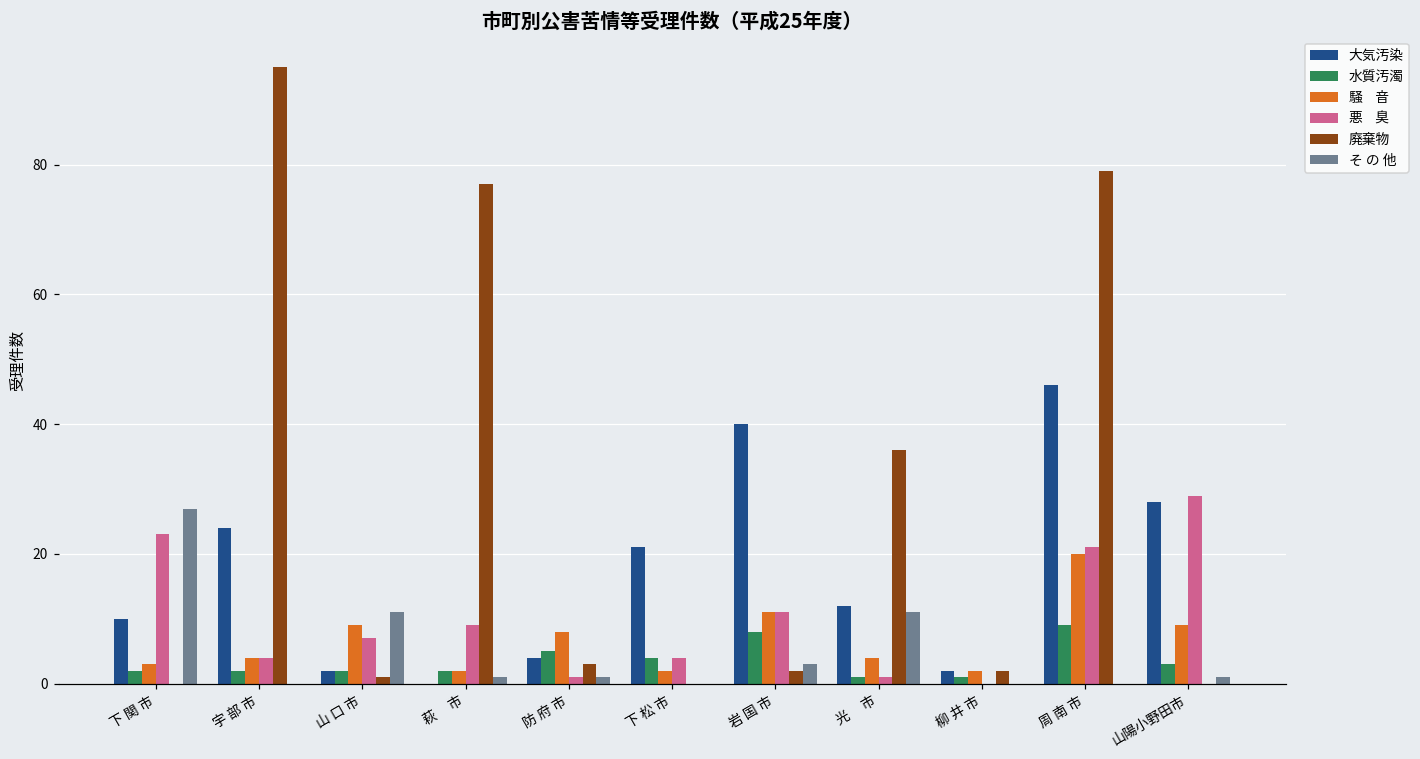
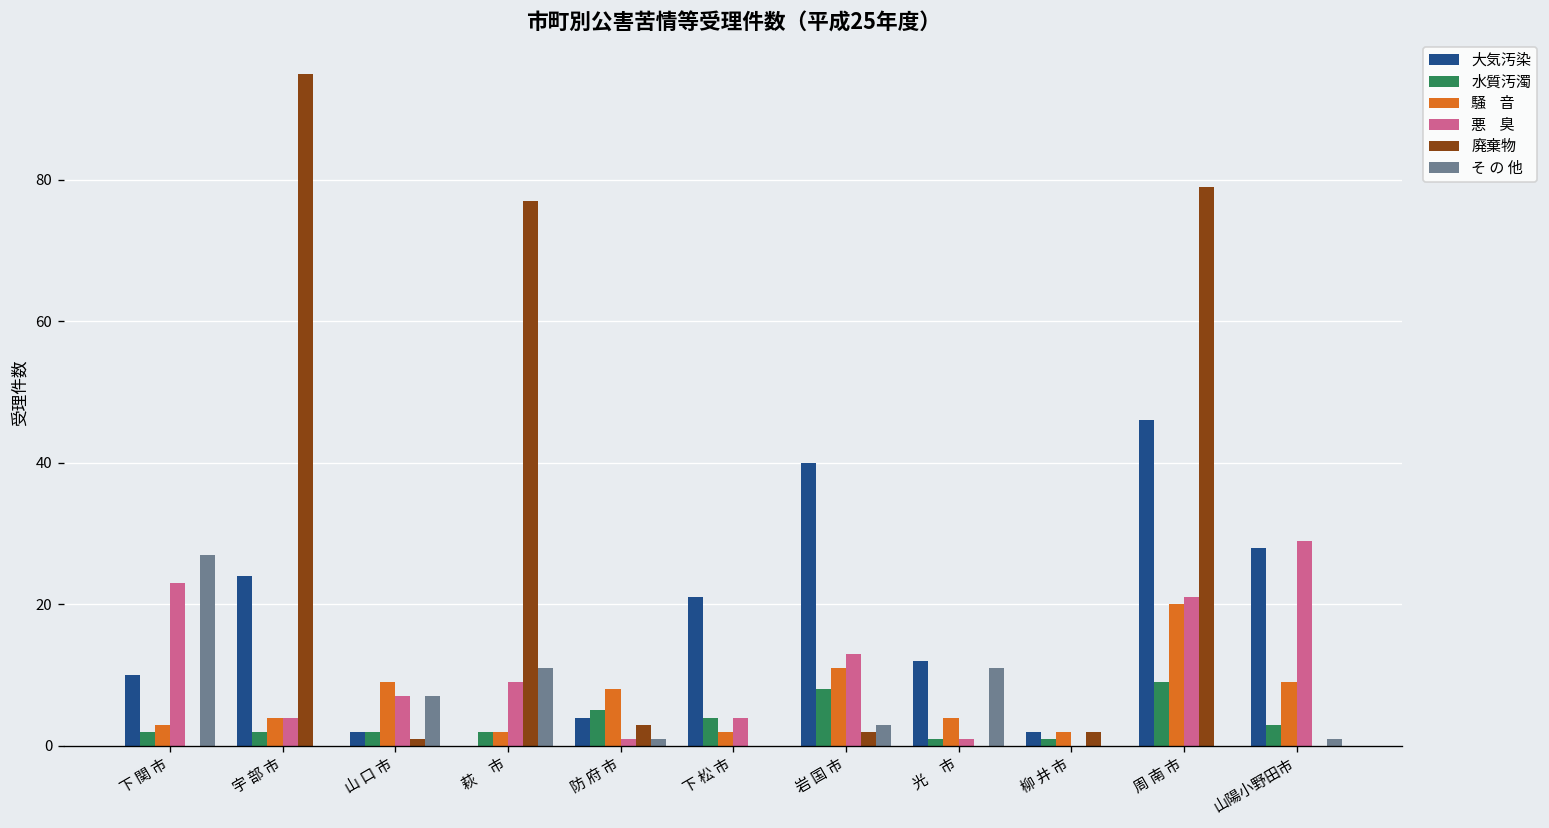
  {
    "大気汚染": {
      "下 関 市": 10,
      "宇 部 市": 24,
      "山 口 市": 2,
      "萩 市": 0,
      "防 府 市": 4,
      "下 松 市": 21,
      "岩 国 市": 40,
      "光 市": 12,
      "柳 井 市": 2,
      "周 南 市": 46,
      "山陽小野田市": 28
    },
    "水質汚濁": {
      "下 関 市": 2,
      "宇 部 市": 2,
      "山 口 市": 2,
      "萩 市": 2,
      "防 府 市": 5,
      "下 松 市": 4,
      "岩 国 市": 8,
      "光 市": 1,
      "柳 井 市": 1,
      "周 南 市": 9,
      "山陽小野田市": 3
    },
    "騒 音": {
      "下 関 市": 3,
      "宇 部 市": 4,
      "山 口 市": 9,
      "萩 市": 2,
      "防 府 市": 8,
      "下 松 市": 2,
      "岩 国 市": 11,
      "光 市": 4,
      "柳 井 市": 2,
      "周 南 市": 20,
      "山陽小野田市": 9
    },
    "悪 臭": {
      "下 関 市": 23,
      "宇 部 市": 4,
      "山 口 市": 7,
      "萩 市": 9,
      "防 府 市": 1,
      "下 松 市": 4,
-     "岩 国 市": 11,
+     "岩 国 市": 13,
      "光 市": 1,
      "柳 井 市": 0,
      "周 南 市": 21,
      "山陽小野田市": 29
    },
    "廃棄物": {
      "下 関 市": 0,
      "宇 部 市": 95,
      "山 口 市": 1,
      "萩 市": 77,
      "防 府 市": 3,
      "下 松 市": 0,
      "岩 国 市": 2,
-     "光 市": 36,
+     "光 市": 0,
      "柳 井 市": 2,
      "周 南 市": 79,
      "山陽小野田市": 0
    },
    "そ の 他": {
      "下 関 市": 27,
      "宇 部 市": 0,
-     "山 口 市": 11,
-     "萩 市": 1,
+     "山 口 市": 7,
+     "萩 市": 11,
      "防 府 市": 1,
      "下 松 市": 0,
      "岩 国 市": 3,
      "光 市": 11,
      "柳 井 市": 0,
      "周 南 市": 0,
      "山陽小野田市": 1
    }
  }
